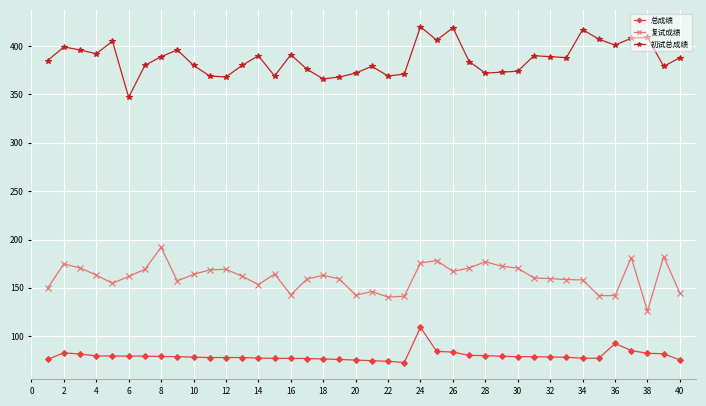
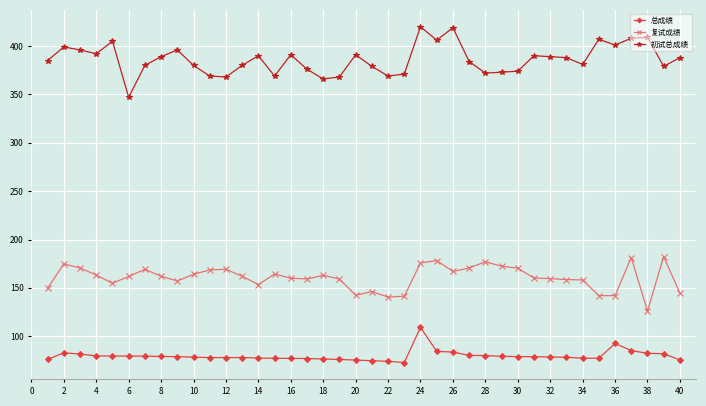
  {
    "总成绩": {
      "2": 80,
      "4": 80,
      "6": 80,
      "8": 80,
      "10": 80,
      "12": 80,
      "14": 80,
      "16": 80,
      "18": 80,
      "20": 80,
      "22": 70,
      "24": 110,
      "26": 80,
      "28": 80,
      "30": 80,
      "32": 80,
      "34": 80,
      "36": 90,
      "38": 80,
      "40": 80
    },
    "复试成绩": {
      "2": 170,
      "4": 160,
      "6": 160,
-     "8": 190,
+     "8": 160,
      "10": 160,
      "12": 170,
      "14": 150,
-     "16": 140,
+     "16": 160,
      "18": 160,
      "20": 140,
      "22": 140,
      "24": 180,
      "26": 170,
      "28": 180,
      "30": 170,
      "32": 160,
      "34": 160,
      "36": 140,
      "38": 130,
      "40": 140
    },
    "初试总成绩": {
      "2": 400,
      "4": 390,
      "6": 350,
      "8": 390,
      "10": 380,
      "12": 370,
      "14": 390,
      "16": 390,
      "18": 370,
-     "20": 370,
+     "20": 390,
      "22": 370,
      "24": 420,
      "26": 420,
      "28": 370,
      "30": 370,
      "32": 390,
-     "34": 420,
+     "34": 380,
      "36": 400,
      "40": 390
    }
  }
